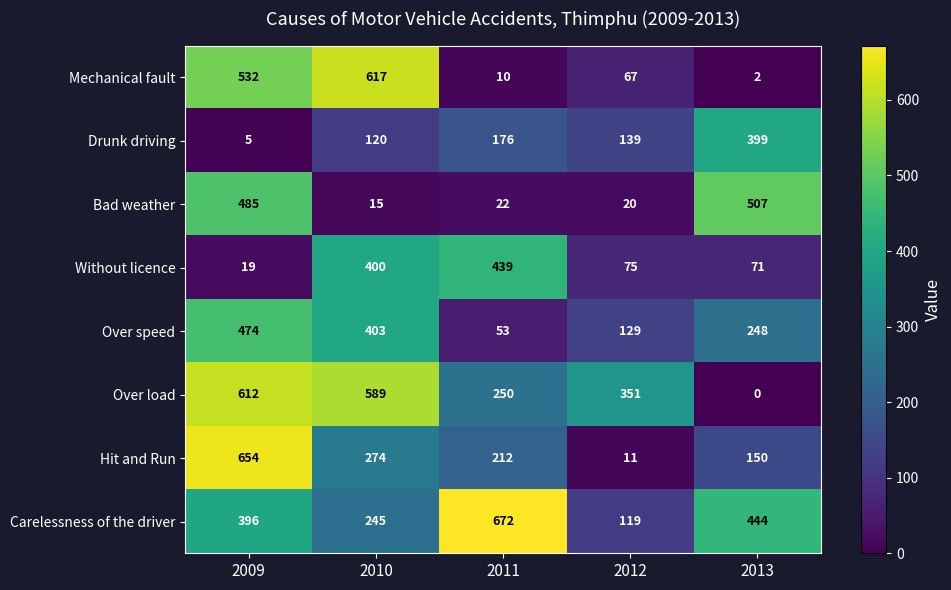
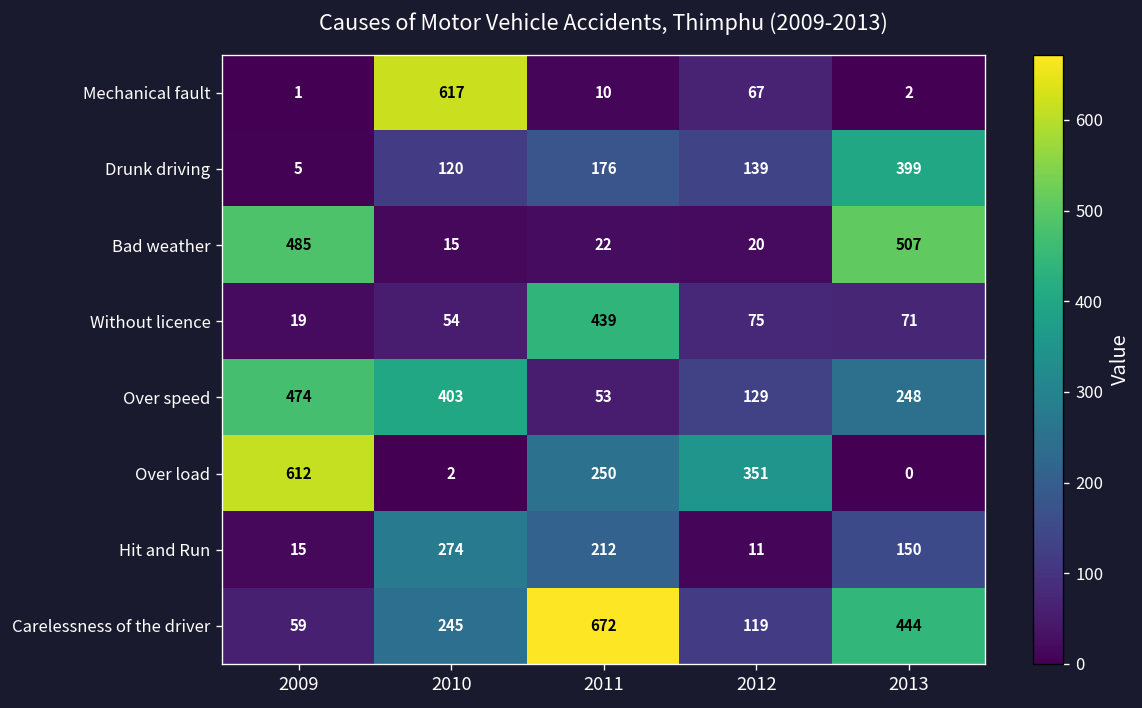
  {
    "Mechanical fault": {
-     "2009": 532,
+     "2009": 1,
      "2010": 617,
      "2011": 10,
      "2012": 67,
      "2013": 2
    },
    "Drunk driving": {
      "2009": 5,
      "2010": 120,
      "2011": 176,
      "2012": 139,
      "2013": 399
    },
    "Bad weather": {
      "2009": 485,
      "2010": 15,
      "2011": 22,
      "2012": 20,
      "2013": 507
    },
    "Without licence": {
      "2009": 19,
-     "2010": 400,
+     "2010": 54,
      "2011": 439,
      "2012": 75,
      "2013": 71
    },
    "Over speed": {
      "2009": 474,
      "2010": 403,
      "2011": 53,
      "2012": 129,
      "2013": 248
    },
    "Over load": {
      "2009": 612,
-     "2010": 589,
+     "2010": 2,
      "2011": 250,
      "2012": 351,
      "2013": 0
    },
    "Hit and Run": {
-     "2009": 654,
+     "2009": 15,
      "2010": 274,
      "2011": 212,
      "2012": 11,
      "2013": 150
    },
    "Carelessness of the driver": {
-     "2009": 396,
+     "2009": 59,
      "2010": 245,
      "2011": 672,
      "2012": 119,
      "2013": 444
    }
  }
